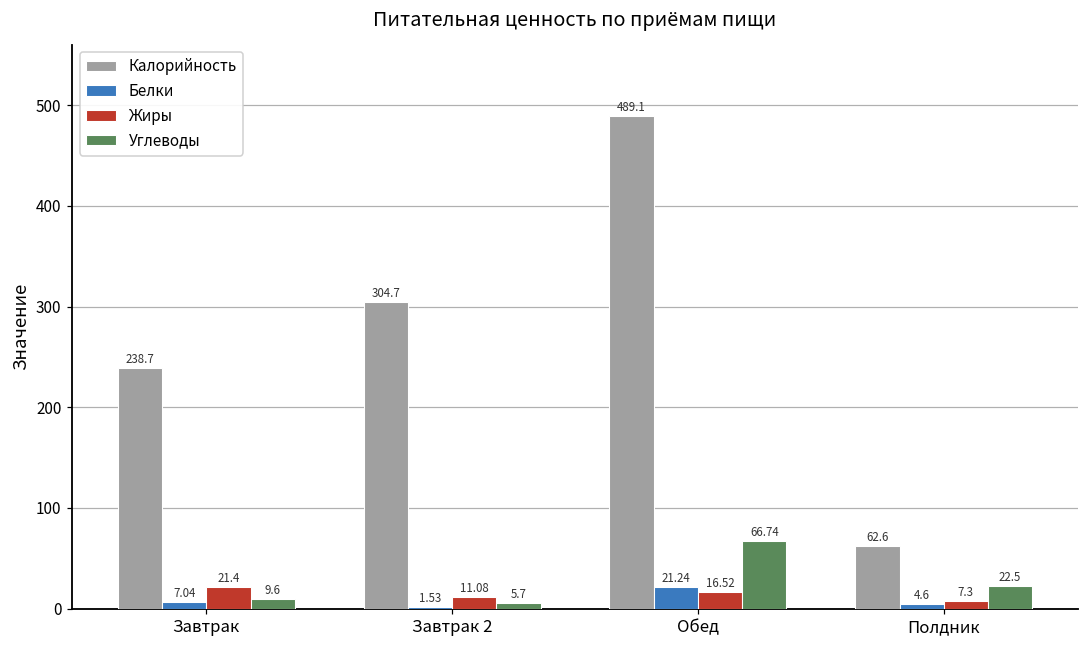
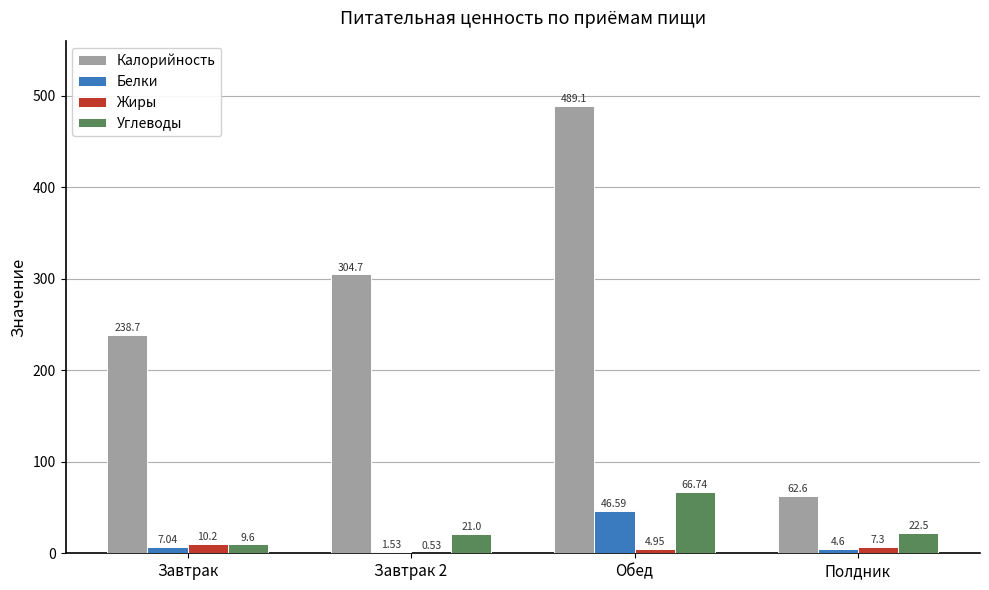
  {
    "Калорийность": {
      "Завтрак": 238.7,
      "Завтрак 2": 304.7,
      "Обед": 489.1,
      "Полдник": 62.6
    },
    "Белки": {
      "Завтрак": 7.04,
      "Завтрак 2": 1.53,
-     "Обед": 21.24,
+     "Обед": 46.59,
      "Полдник": 4.6
    },
    "Жиры": {
-     "Завтрак": 21.4,
-     "Завтрак 2": 11.08,
-     "Обед": 16.52,
+     "Завтрак": 10.2,
+     "Завтрак 2": 0.53,
+     "Обед": 4.95,
      "Полдник": 7.3
    },
    "Углеводы": {
      "Завтрак": 9.6,
-     "Завтрак 2": 5.7,
+     "Завтрак 2": 21.0,
      "Обед": 66.74,
      "Полдник": 22.5
    }
  }
